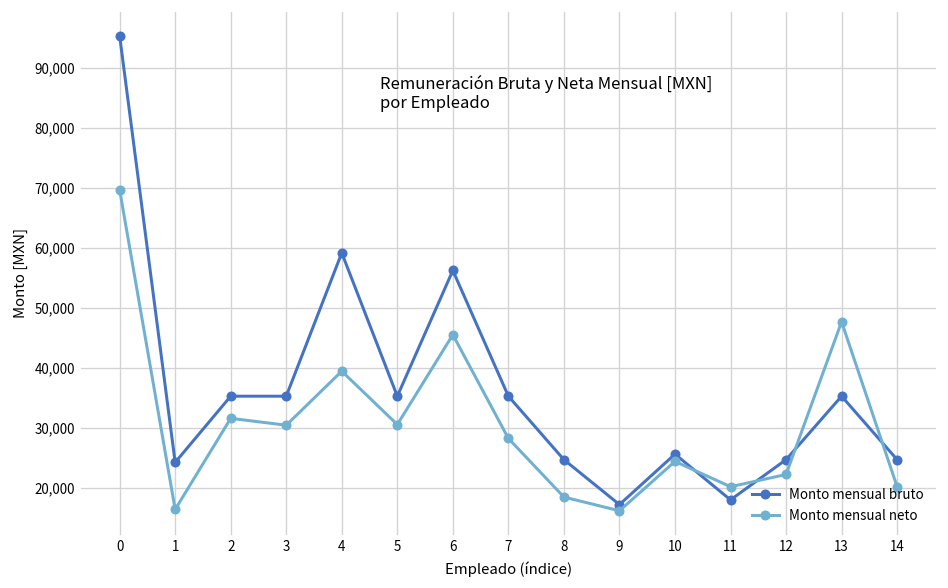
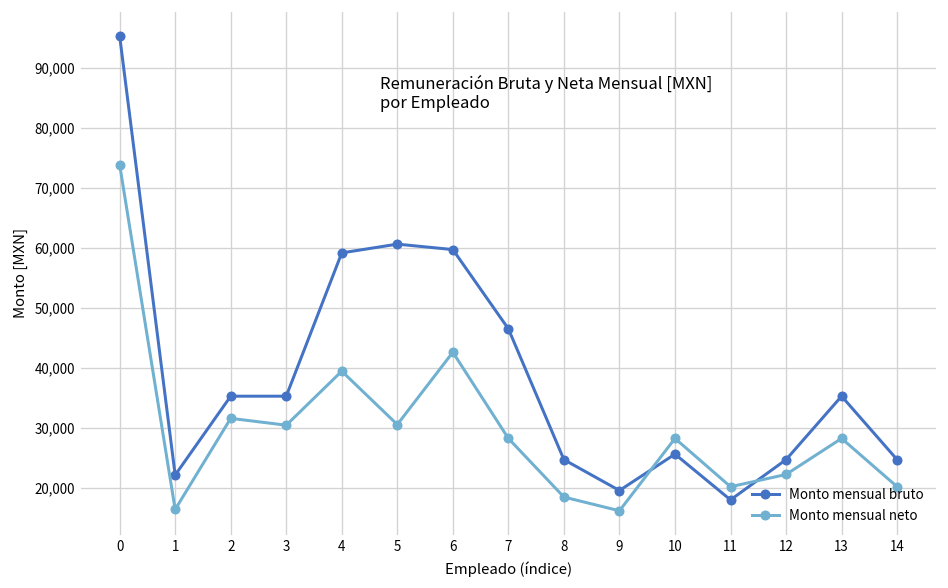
  {
    "Monto mensual bruto": {
      "0": "95,000",
-     "1": "24,000",
+     "1": "22,000",
      "2": "35,000",
      "3": "35,000",
      "4": "59,000",
-     "5": "35,000",
-     "6": "56,000",
-     "7": "35,000",
+     "5": "61,000",
+     "6": "60,000",
+     "7": "46,000",
      "8": "25,000",
-     "9": "17,000",
+     "9": "20,000",
      "10": "26,000",
      "11": "18,000",
      "12": "25,000",
      "13": "35,000",
      "14": "25,000"
    },
    "Monto mensual neto": {
-     "0": "70,000",
+     "0": "74,000",
      "1": "16,000",
      "2": "32,000",
      "3": "30,000",
      "4": "39,000",
      "5": "31,000",
-     "6": "45,000",
+     "6": "43,000",
      "7": "28,000",
      "8": "18,000",
      "9": "16,000",
-     "10": "24,000",
+     "10": "28,000",
      "11": "20,000",
      "12": "22,000",
-     "13": "48,000",
+     "13": "28,000",
      "14": "20,000"
    }
  }
